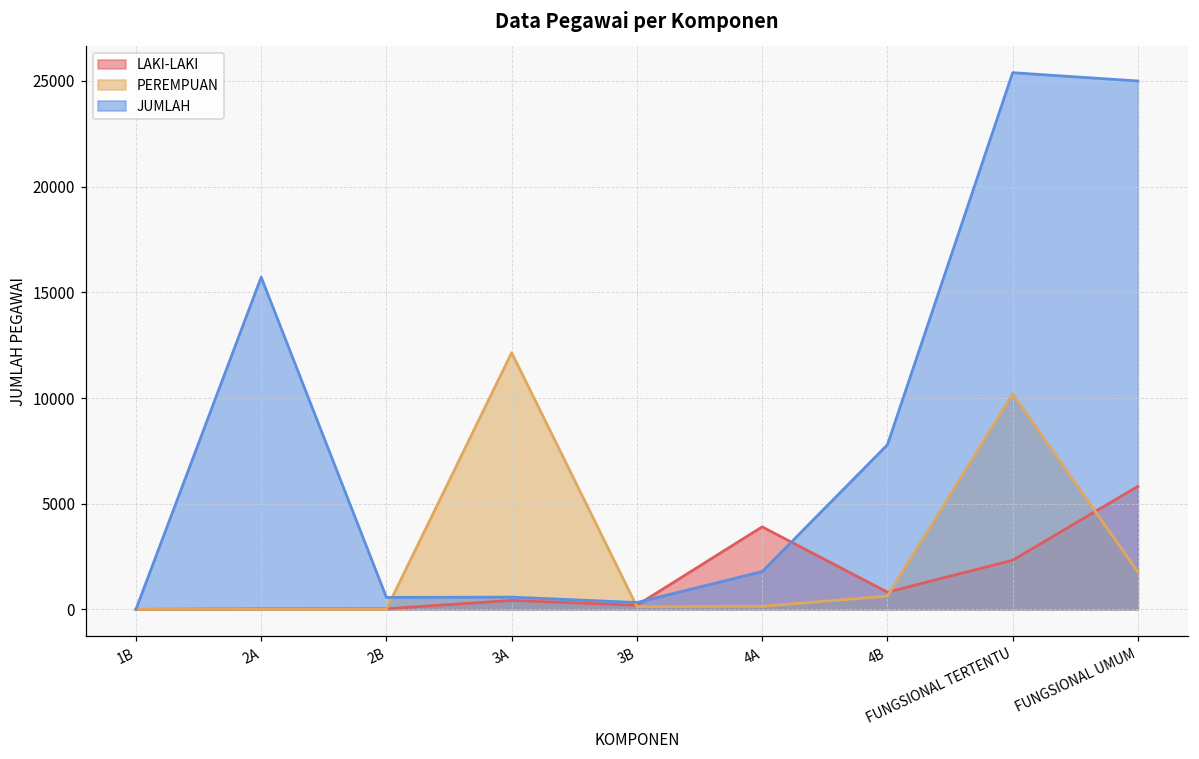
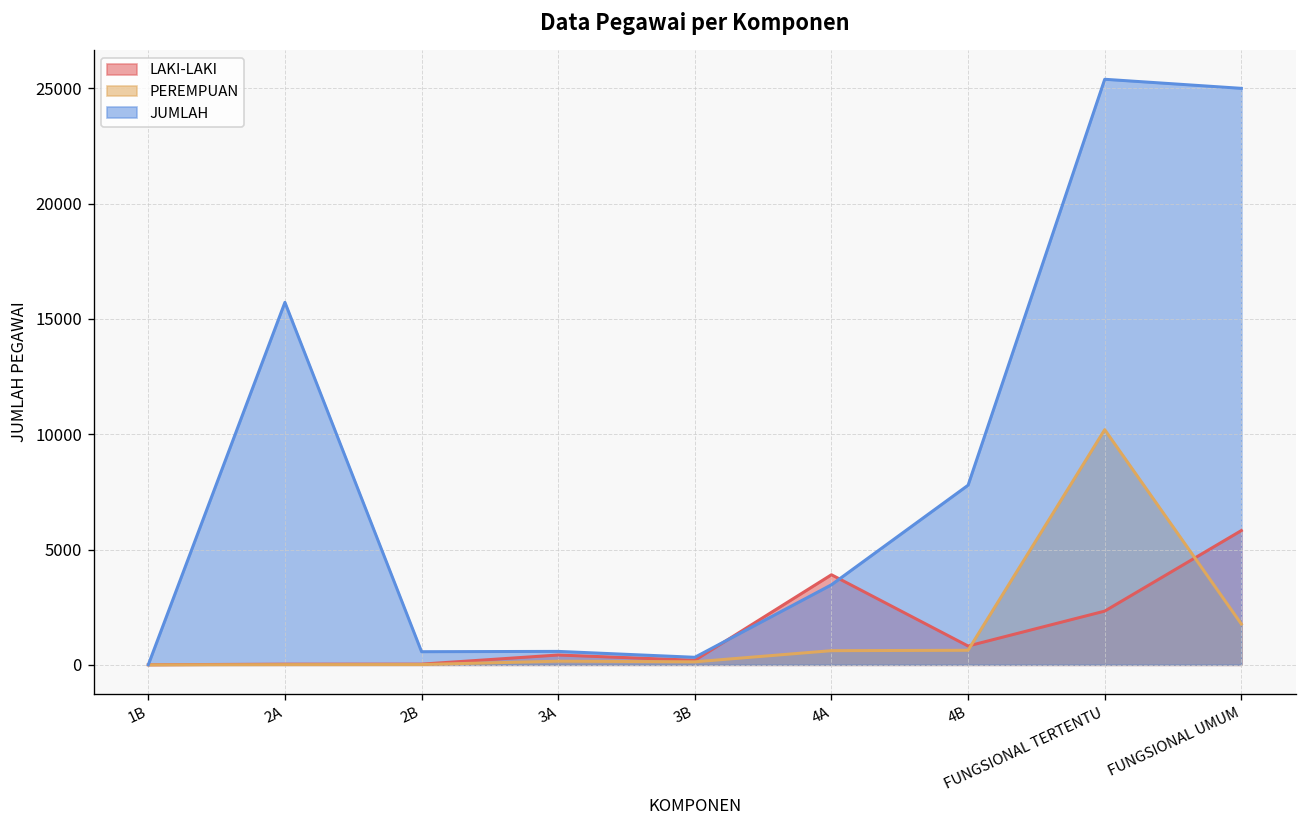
  {
    "LAKI-LAKI": {
      "3A": 400,
      "4A": 3900,
      "4B": 800,
      "FUNGSIONAL TERTENTU": 2300,
      "FUNGSIONAL UMUM": 5800
    },
    "PEREMPUAN": {
-     "3A": 12100,
-     "4A": 100,
+     "3A": 200,
+     "4A": 600,
      "4B": 600,
      "FUNGSIONAL TERTENTU": 10200,
      "FUNGSIONAL UMUM": 1800
    },
    "JUMLAH": {
      "2A": 15700,
      "2B": 600,
      "3A": 600,
-     "4A": 1800,
+     "4A": 3500,
      "4B": 7800,
      "FUNGSIONAL TERTENTU": 25400,
      "FUNGSIONAL UMUM": 25000
    }
  }
